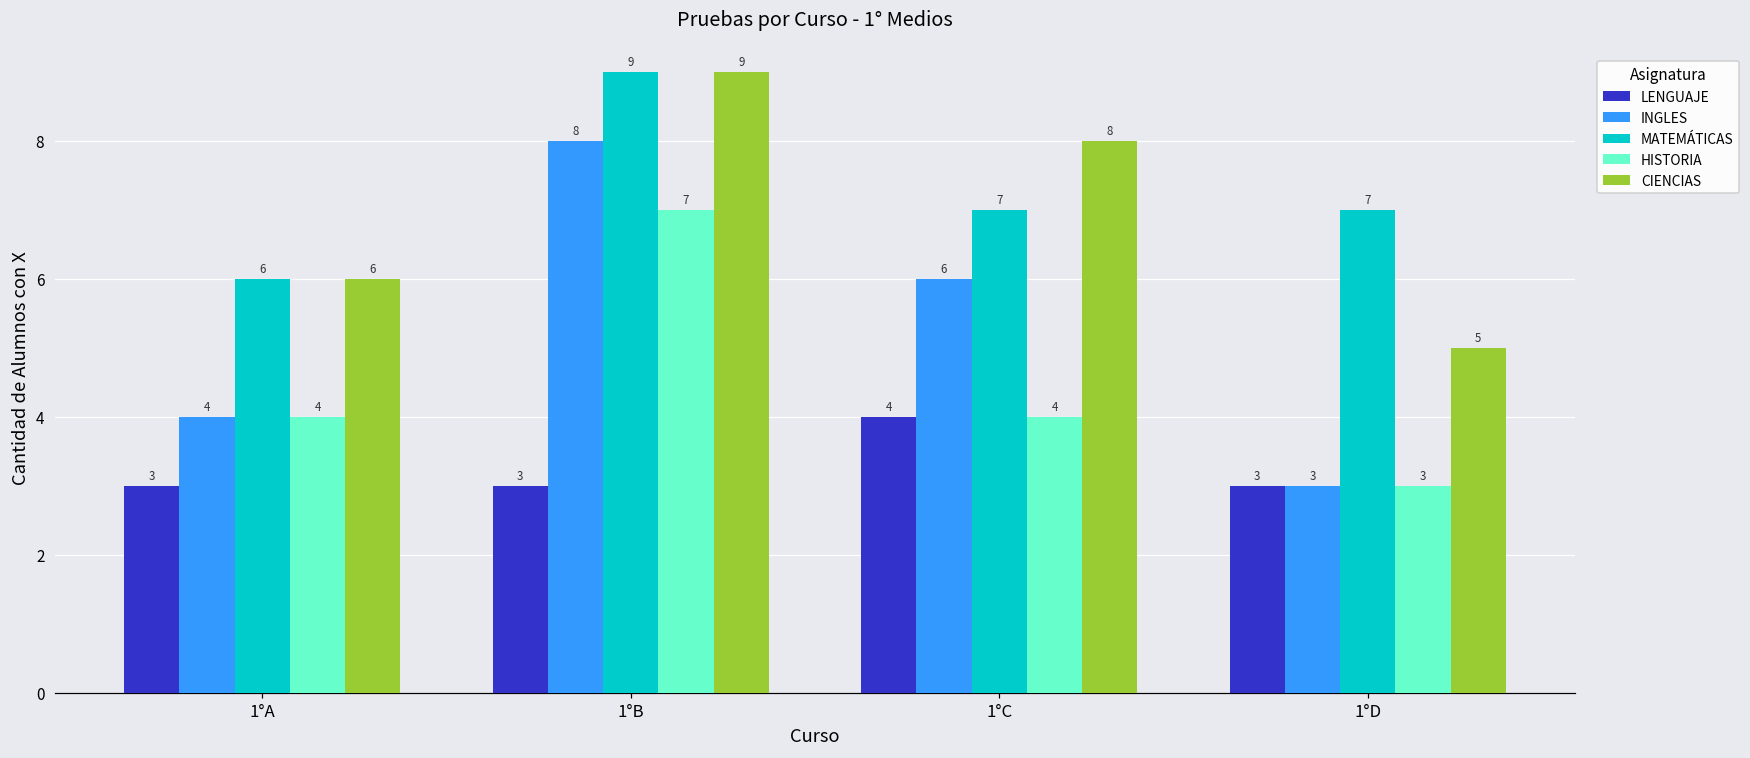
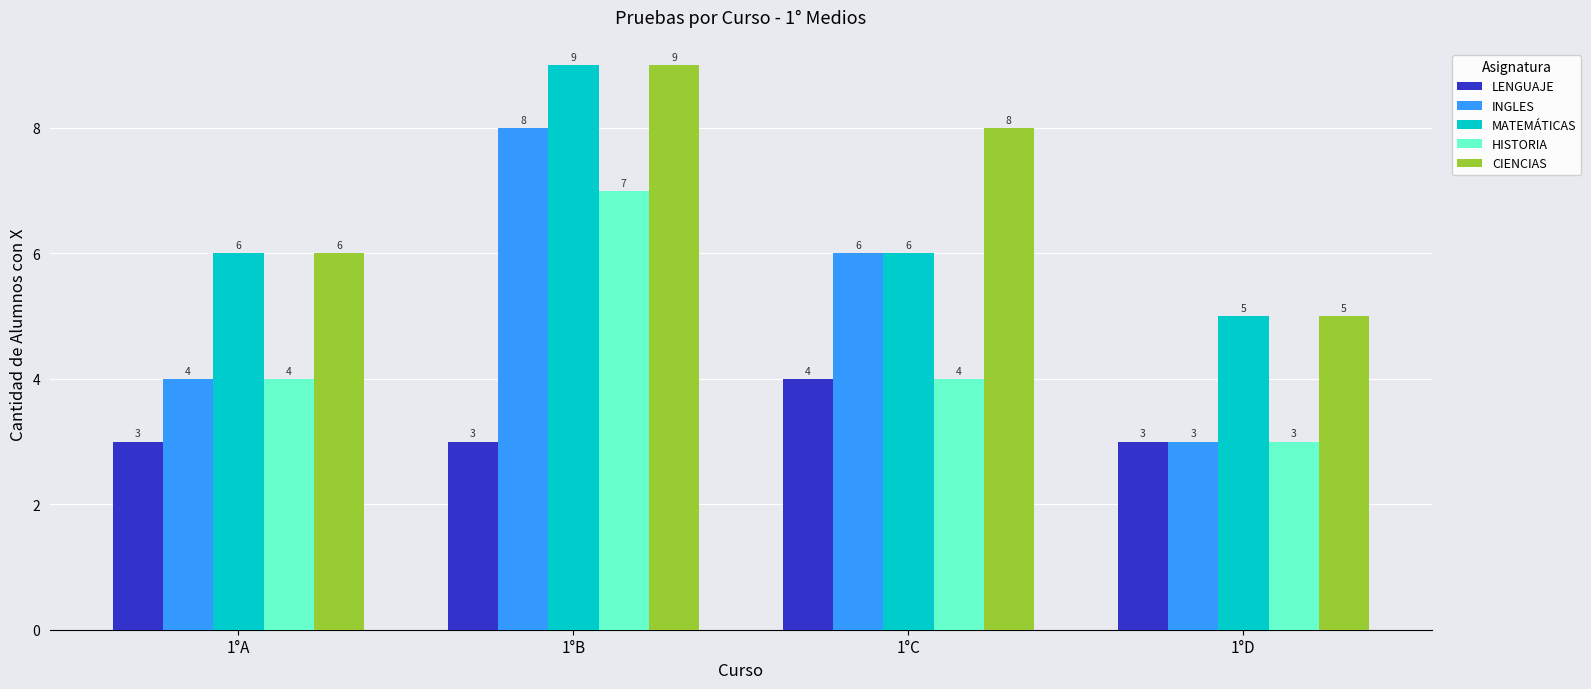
  {
    "LENGUAJE": {
      "1°A": 3,
      "1°B": 3,
      "1°C": 4,
      "1°D": 3
    },
    "INGLES": {
      "1°A": 4,
      "1°B": 8,
      "1°C": 6,
      "1°D": 3
    },
    "MATEMÁTICAS": {
      "1°A": 6,
      "1°B": 9,
-     "1°C": 7,
-     "1°D": 7
+     "1°C": 6,
+     "1°D": 5
    },
    "HISTORIA": {
      "1°A": 4,
      "1°B": 7,
      "1°C": 4,
      "1°D": 3
    },
    "CIENCIAS": {
      "1°A": 6,
      "1°B": 9,
      "1°C": 8,
      "1°D": 5
    }
  }
